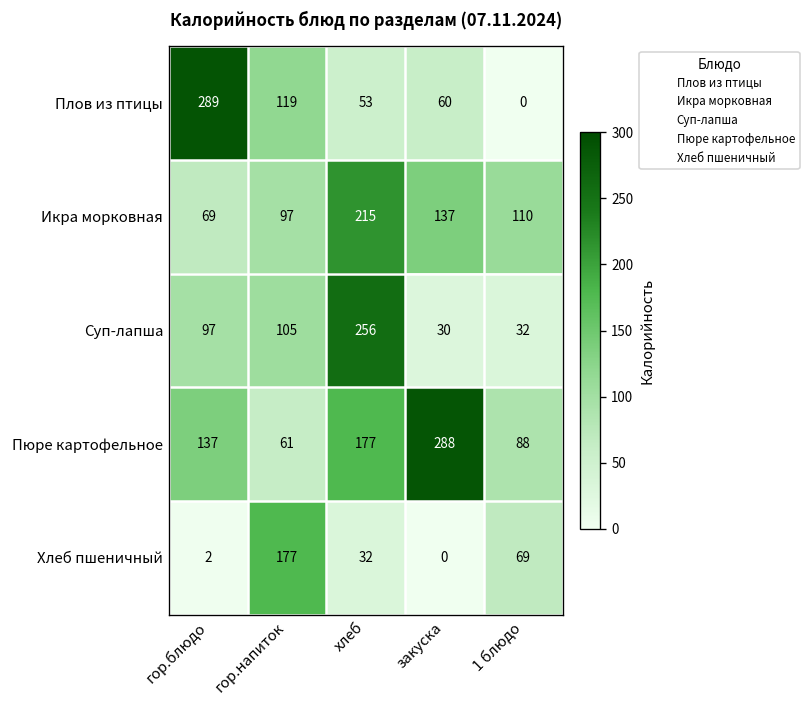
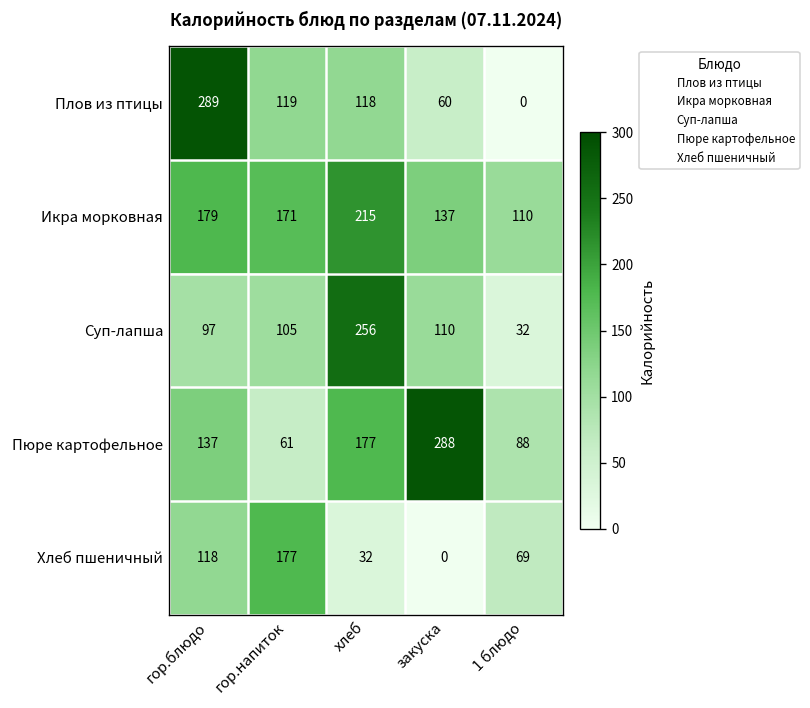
  {
    "Плов из птицы": {
      "гор.блюдо": 289,
      "гор.напиток": 119,
-     "хлеб": 53,
+     "хлеб": 118,
      "закуска": 60,
      "1 блюдо": 0
    },
    "Икра морковная": {
-     "гор.блюдо": 69,
-     "гор.напиток": 97,
+     "гор.блюдо": 179,
+     "гор.напиток": 171,
      "хлеб": 215,
      "закуска": 137,
      "1 блюдо": 110
    },
    "Суп-лапша": {
      "гор.блюдо": 97,
      "гор.напиток": 105,
      "хлеб": 256,
-     "закуска": 30,
+     "закуска": 110,
      "1 блюдо": 32
    },
    "Пюре картофельное": {
      "гор.блюдо": 137,
      "гор.напиток": 61,
      "хлеб": 177,
      "закуска": 288,
      "1 блюдо": 88
    },
    "Хлеб пшеничный": {
-     "гор.блюдо": 2,
+     "гор.блюдо": 118,
      "гор.напиток": 177,
      "хлеб": 32,
      "закуска": 0,
      "1 блюдо": 69
    }
  }
